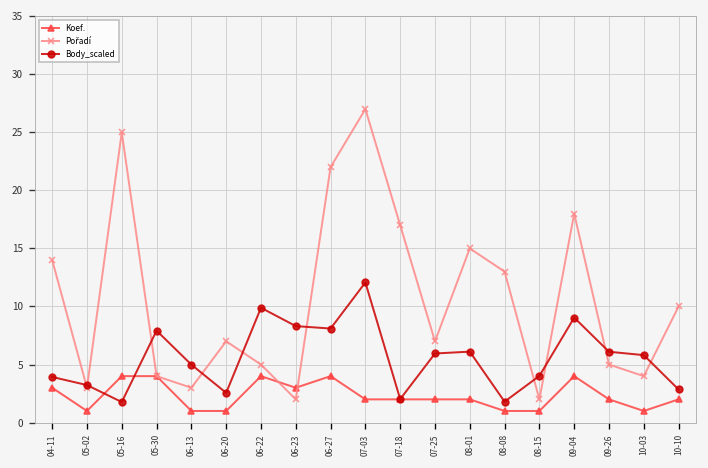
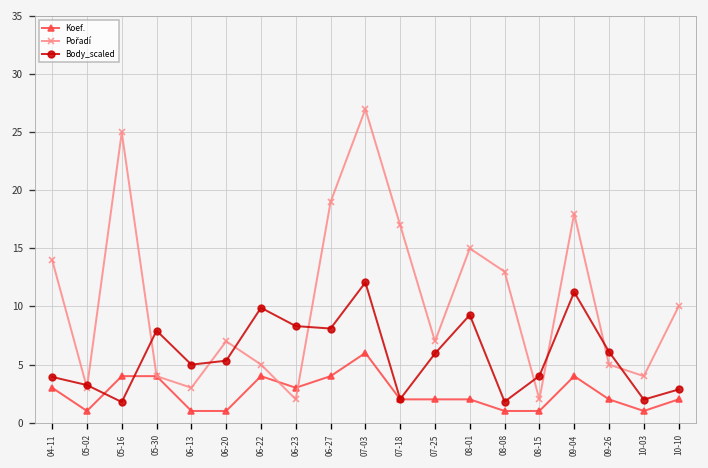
  {
    "Koef.": {
      "04-11": 3,
      "05-02": 1,
      "05-16": 4,
      "06-13": 1,
      "06-20": 1,
      "06-22": 4,
      "06-23": 3,
      "06-27": 4,
-     "07-03": 2,
+     "07-03": 6,
      "07-25": 2,
      "08-01": 2,
      "08-08": 1,
      "08-15": 1,
      "09-04": 4,
      "09-26": 2,
      "10-03": 1,
      "10-10": 2
    },
    "Pořadí": {
      "04-11": 14,
      "05-16": 25,
      "06-13": 3,
      "06-20": 7,
      "06-22": 5,
      "06-23": 2,
-     "06-27": 22,
+     "06-27": 19,
      "07-03": 27,
      "07-18": 17,
      "07-25": 7,
      "08-01": 15,
      "08-08": 13,
      "08-15": 2,
      "09-04": 18,
      "09-26": 5,
      "10-03": 4,
      "10-10": 10
    },
    "Body_scaled": {
      "04-11": 4,
      "05-16": 2,
      "05-30": 8,
      "06-13": 5,
-     "06-20": 3,
+     "06-20": 5,
      "06-22": 10,
      "06-23": 8,
      "06-27": 8,
      "07-03": 12,
      "07-25": 6,
-     "08-01": 6,
+     "08-01": 9,
      "08-08": 2,
      "08-15": 4,
-     "09-04": 9,
+     "09-04": 11,
      "09-26": 6,
-     "10-03": 6,
+     "10-03": 2,
      "10-10": 3
    }
  }
